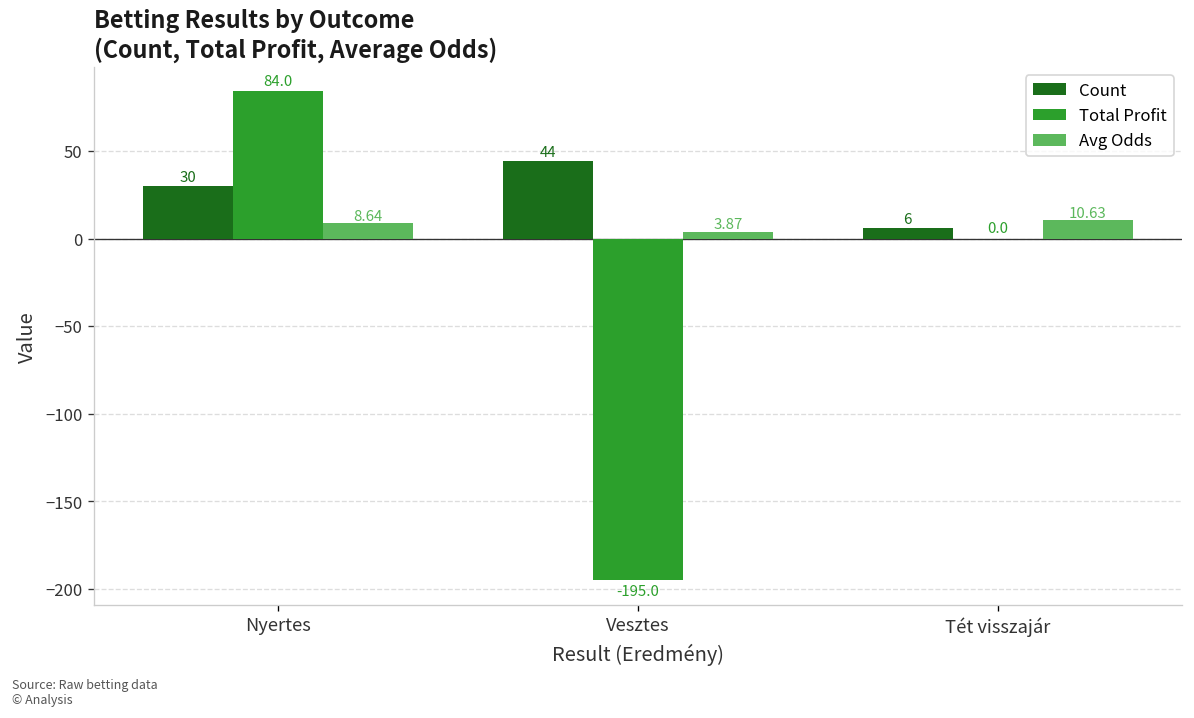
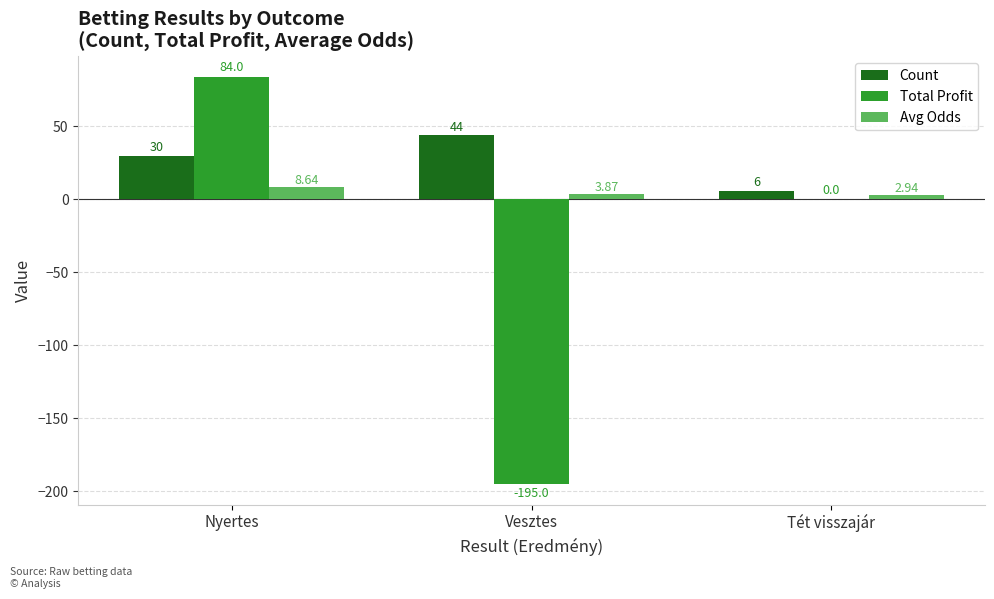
  {
    "Avg Odds": {
      "Nyertes": 8.64,
      "Vesztes": 3.87,
-     "Tét visszajár": 10.63
+     "Tét visszajár": 2.94
    }
  }
